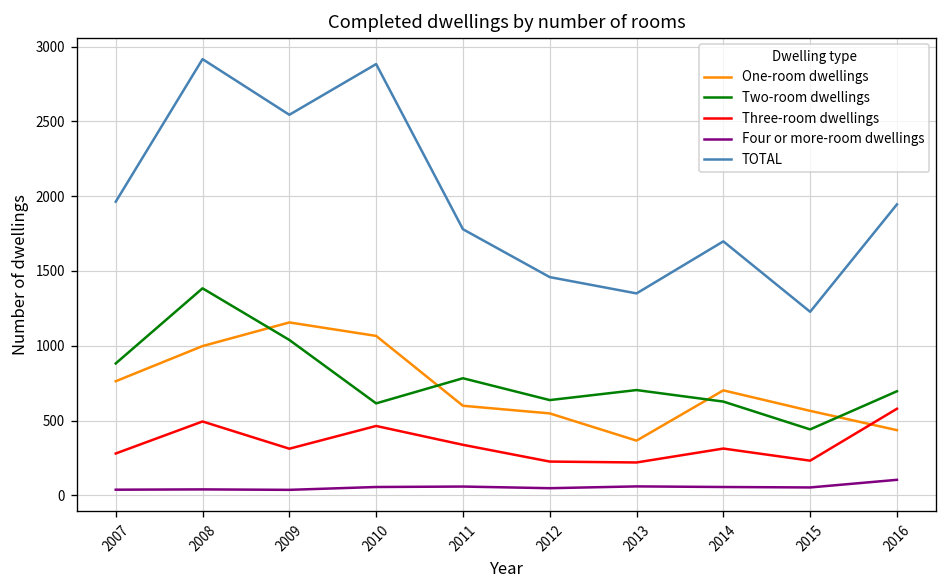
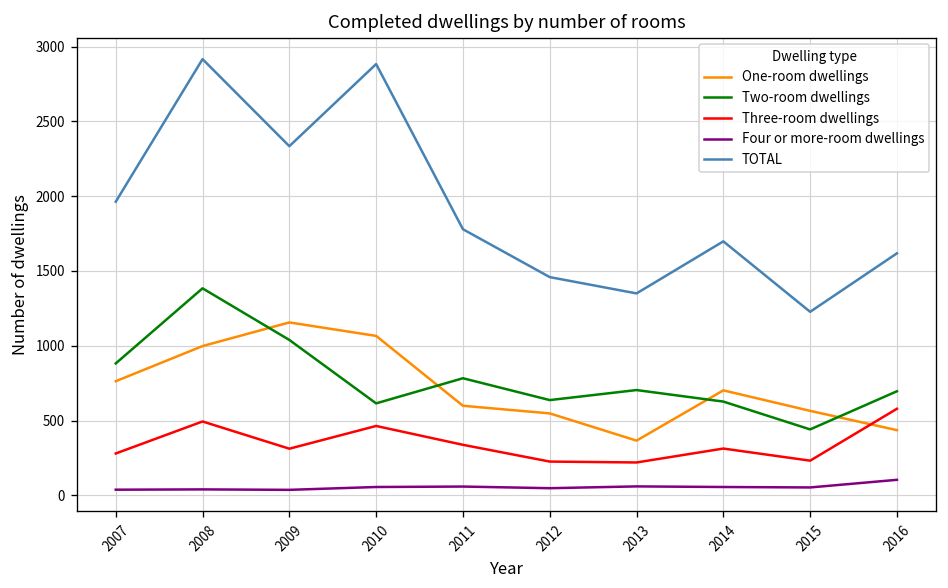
  {
    "One-room dwellings": {
      "2007": 760,
      "2008": 1000,
      "2009": 1160,
      "2010": 1070,
      "2011": 600,
      "2012": 550,
      "2013": 370,
      "2014": 700,
      "2015": 570,
      "2016": 440
    },
    "Two-room dwellings": {
      "2007": 880,
      "2008": 1380,
      "2009": 1040,
      "2010": 620,
      "2011": 780,
      "2012": 640,
      "2013": 700,
      "2014": 630,
      "2015": 440,
      "2016": 700
    },
    "Three-room dwellings": {
      "2007": 280,
      "2008": 490,
      "2009": 310,
      "2010": 460,
      "2011": 340,
      "2012": 230,
      "2013": 220,
      "2014": 310,
      "2015": 230,
      "2016": 580
    },
    "Four or more-room dwellings": {
      "2007": 40,
      "2008": 40,
      "2009": 40,
      "2010": 60,
      "2011": 60,
      "2012": 50,
      "2013": 60,
      "2014": 60,
      "2015": 50,
      "2016": 100
    },
    "TOTAL": {
      "2007": 1960,
      "2008": 2920,
-     "2009": 2540,
+     "2009": 2330,
      "2010": 2880,
      "2011": 1780,
      "2012": 1460,
      "2013": 1350,
      "2014": 1700,
      "2015": 1230,
-     "2016": 1950
+     "2016": 1620
    }
  }
